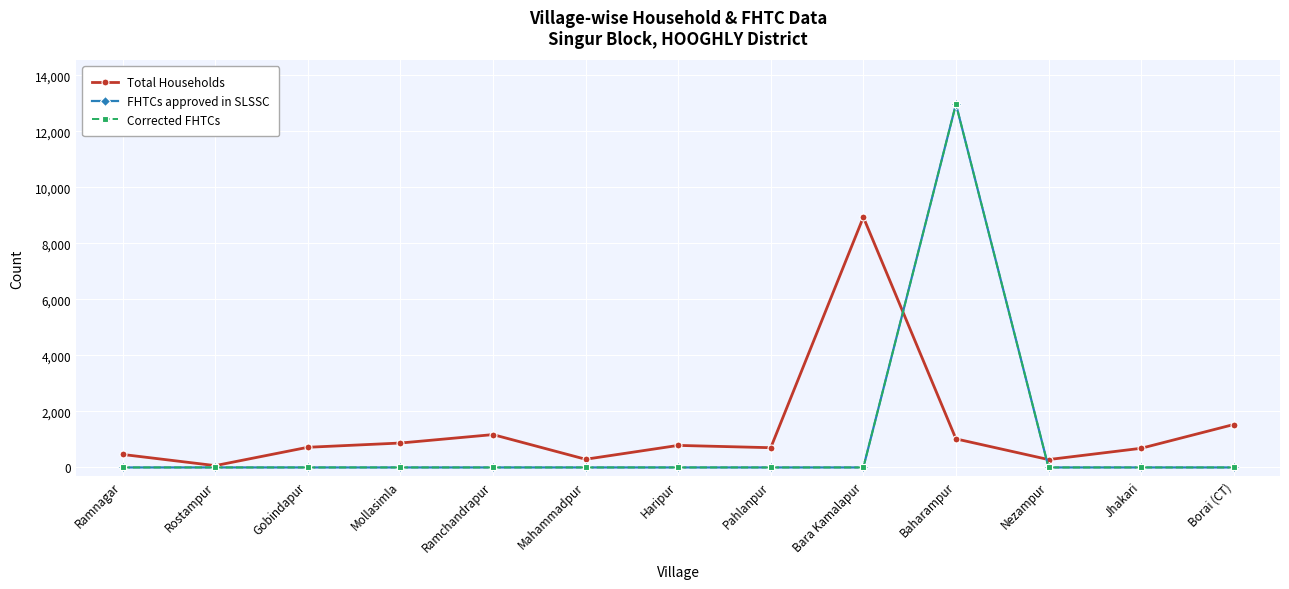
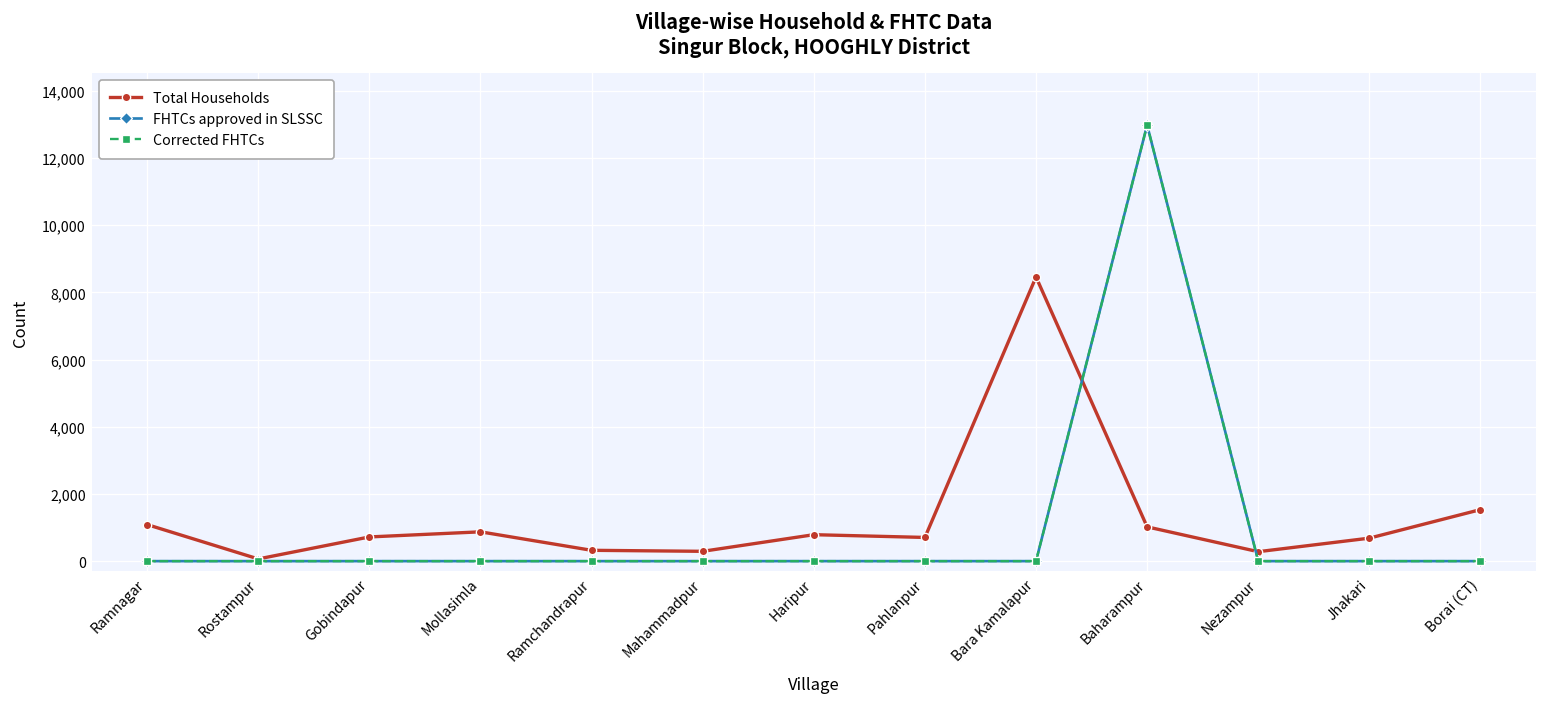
  {
    "Total Households": {
-     "Ramnagar": "500",
+     "Ramnagar": "1,100",
      "Gobindapur": "700",
      "Mollasimla": "900",
-     "Ramchandrapur": "1,200",
+     "Ramchandrapur": "300",
      "Mahammadpur": "300",
      "Haripur": "800",
      "Pahlanpur": "700",
-     "Bara Kamalapur": "8,900",
+     "Bara Kamalapur": "8,500",
      "Baharampur": "1,000",
      "Nezampur": "300",
      "Jhakari": "700",
      "Borai (CT)": "1,500"
    },
    "Corrected FHTCs": {
      "Ramnagar": "0",
      "Gobindapur": "0",
      "Mollasimla": "0",
      "Ramchandrapur": "0",
      "Mahammadpur": "0",
      "Haripur": "0",
      "Pahlanpur": "0",
      "Bara Kamalapur": "0",
      "Baharampur": "13,000",
      "Nezampur": "0",
      "Jhakari": "0",
      "Borai (CT)": "0"
    }
  }
